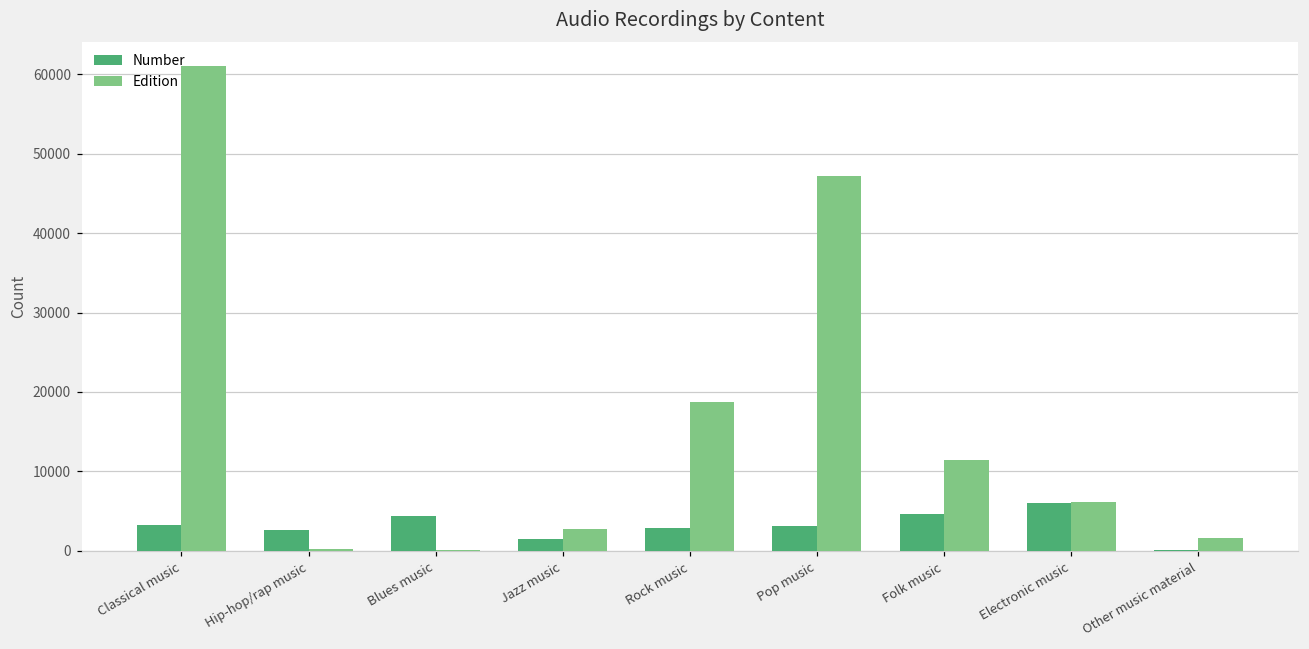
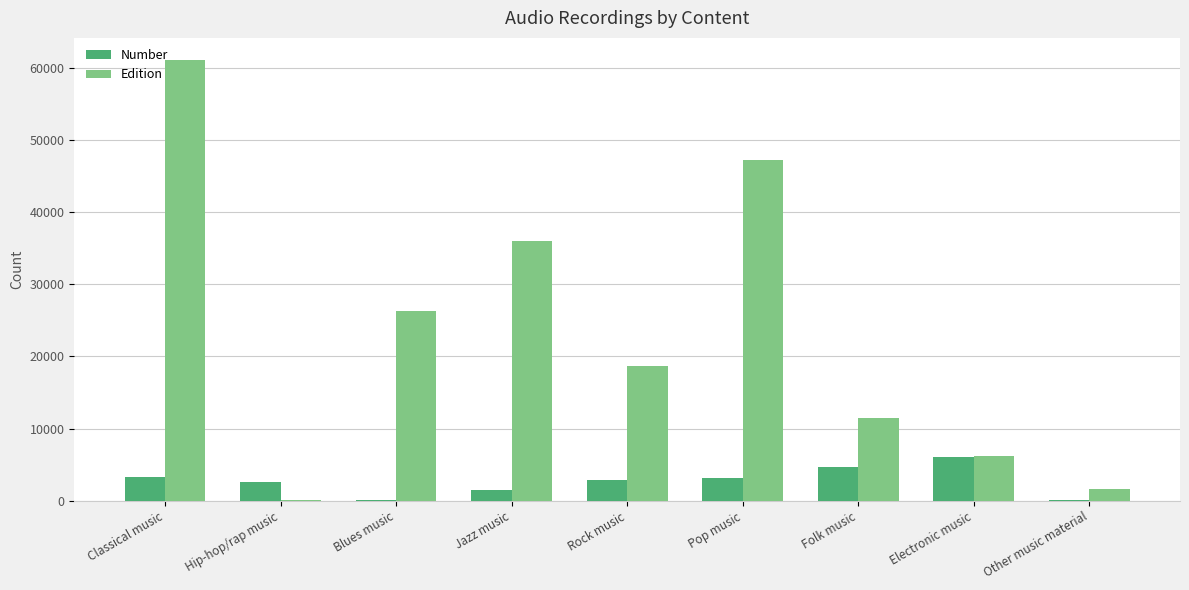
  {
    "Number": {
      "Classical music": 3000,
      "Hip-hop/rap music": 3000,
-     "Blues music": 4000,
+     "Blues music": 0,
      "Jazz music": 1000,
      "Rock music": 3000,
      "Pop music": 3000,
      "Folk music": 5000,
      "Electronic music": 6000
    },
    "Edition": {
      "Classical music": 61000,
-     "Blues music": 0,
-     "Jazz music": 3000,
+     "Blues music": 26000,
+     "Jazz music": 36000,
      "Rock music": 19000,
      "Pop music": 47000,
      "Folk music": 11000,
      "Electronic music": 6000,
      "Other music material": 2000
    }
  }
